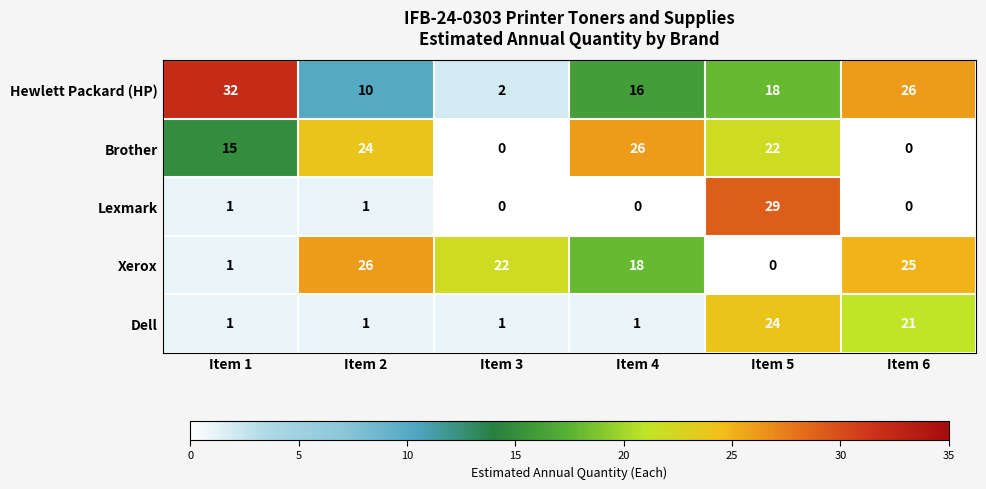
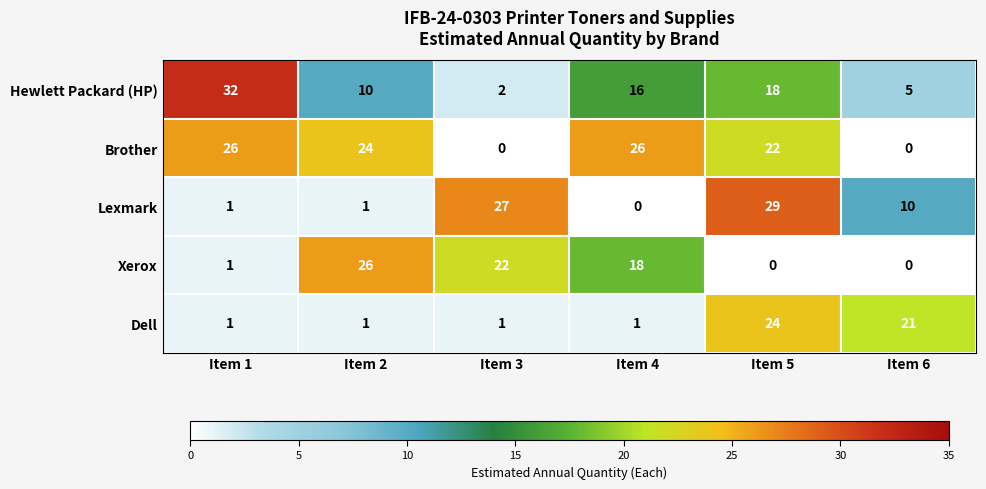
  {
    "Hewlett Packard (HP)": {
      "Item 1": 32,
      "Item 2": 10,
      "Item 3": 2,
      "Item 4": 16,
      "Item 5": 18,
-     "Item 6": 26
+     "Item 6": 5
    },
    "Brother": {
-     "Item 1": 15,
+     "Item 1": 26,
      "Item 2": 24,
      "Item 3": 0,
      "Item 4": 26,
      "Item 5": 22,
      "Item 6": 0
    },
    "Lexmark": {
      "Item 1": 1,
      "Item 2": 1,
-     "Item 3": 0,
+     "Item 3": 27,
      "Item 4": 0,
      "Item 5": 29,
-     "Item 6": 0
+     "Item 6": 10
    },
    "Xerox": {
      "Item 1": 1,
      "Item 2": 26,
      "Item 3": 22,
      "Item 4": 18,
      "Item 5": 0,
-     "Item 6": 25
+     "Item 6": 0
    },
    "Dell": {
      "Item 1": 1,
      "Item 2": 1,
      "Item 3": 1,
      "Item 4": 1,
      "Item 5": 24,
      "Item 6": 21
    }
  }
